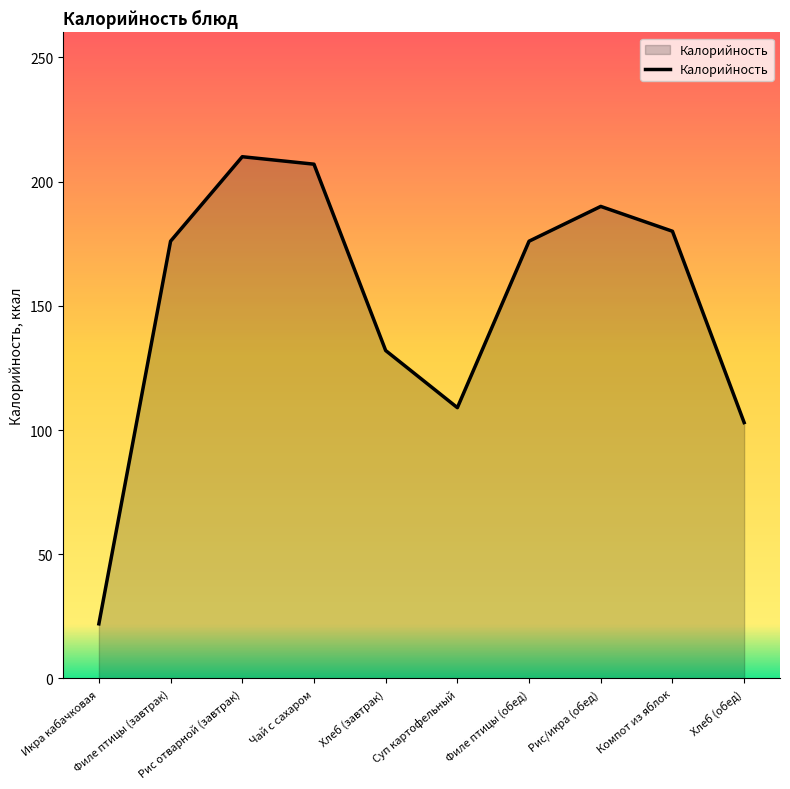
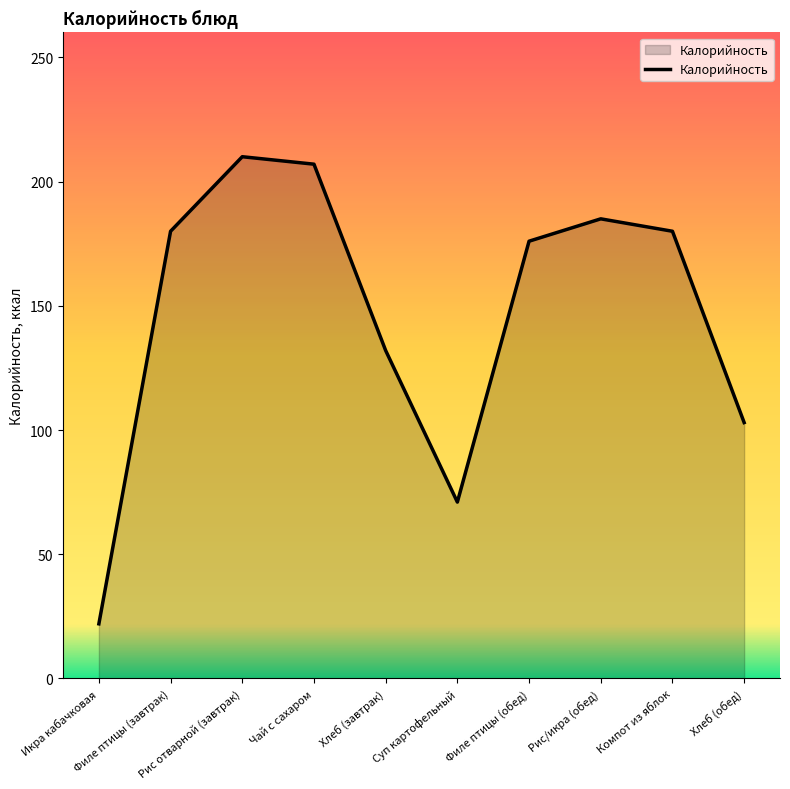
  {
    "Икра кабачковая": 22,
-   "Филе птицы (завтрак)": 176,
+   "Филе птицы (завтрак)": 180,
    "Рис отварной (завтрак)": 210,
    "Чай с сахаром": 207,
    "Хлеб (завтрак)": 132,
-   "Суп картофельный": 109,
+   "Суп картофельный": 71,
    "Филе птицы (обед)": 176,
-   "Рис/икра (обед)": 190,
+   "Рис/икра (обед)": 185,
    "Компот из яблок": 180,
    "Хлеб (обед)": 103
  }
